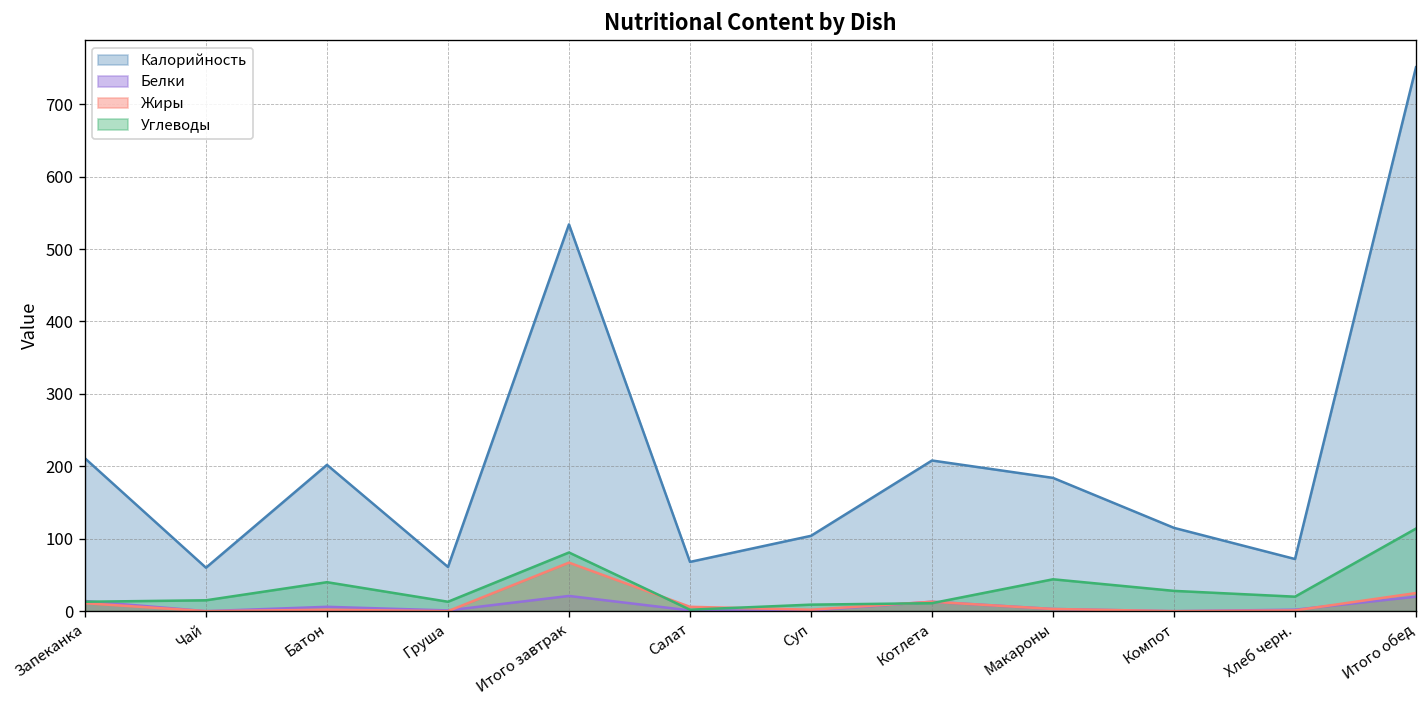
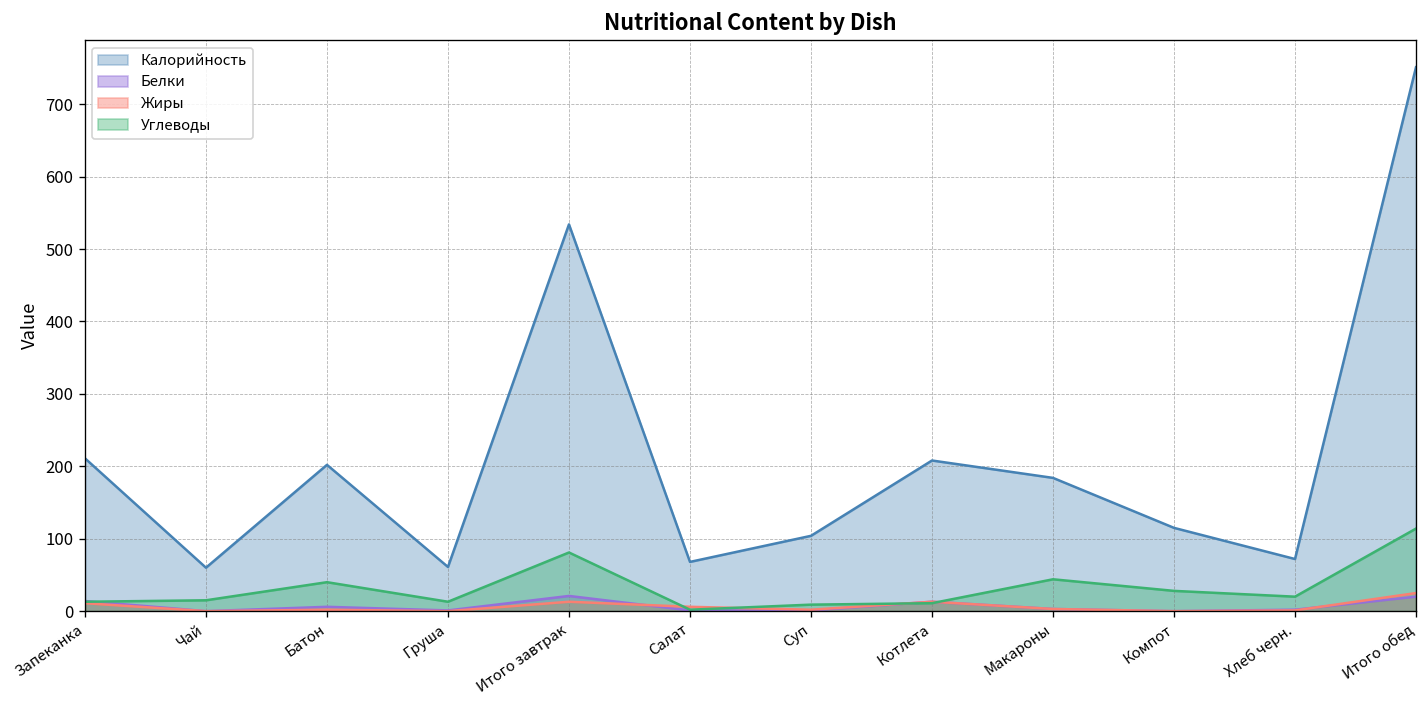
  {
    "Жиры": {
-     "Итого завтрак": 70,
+     "Итого завтрак": 10,
      "Итого обед": 30
    }
  }
